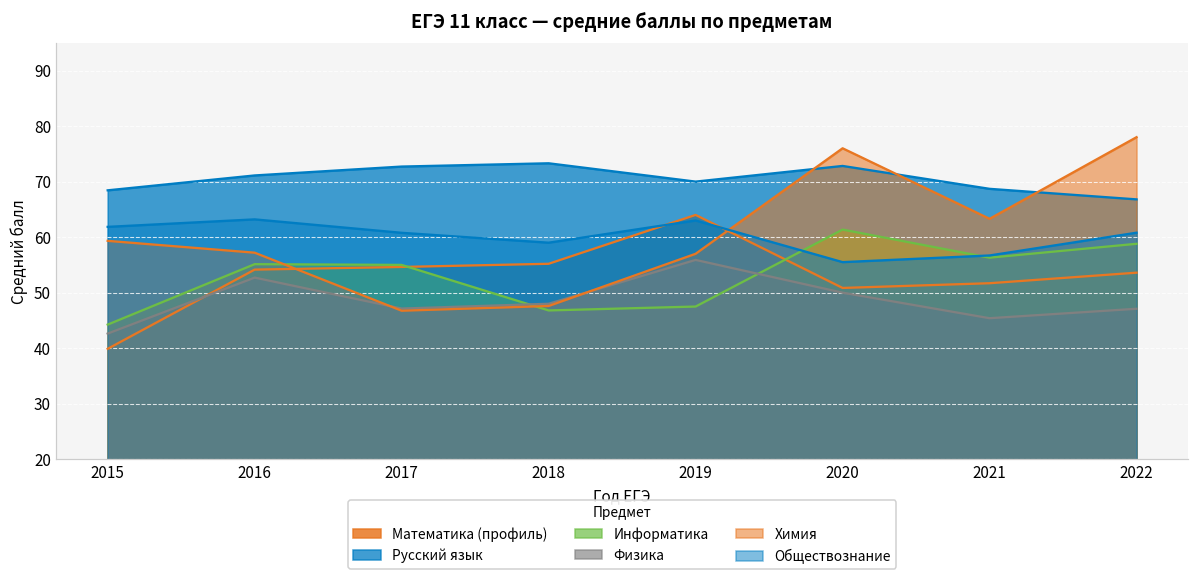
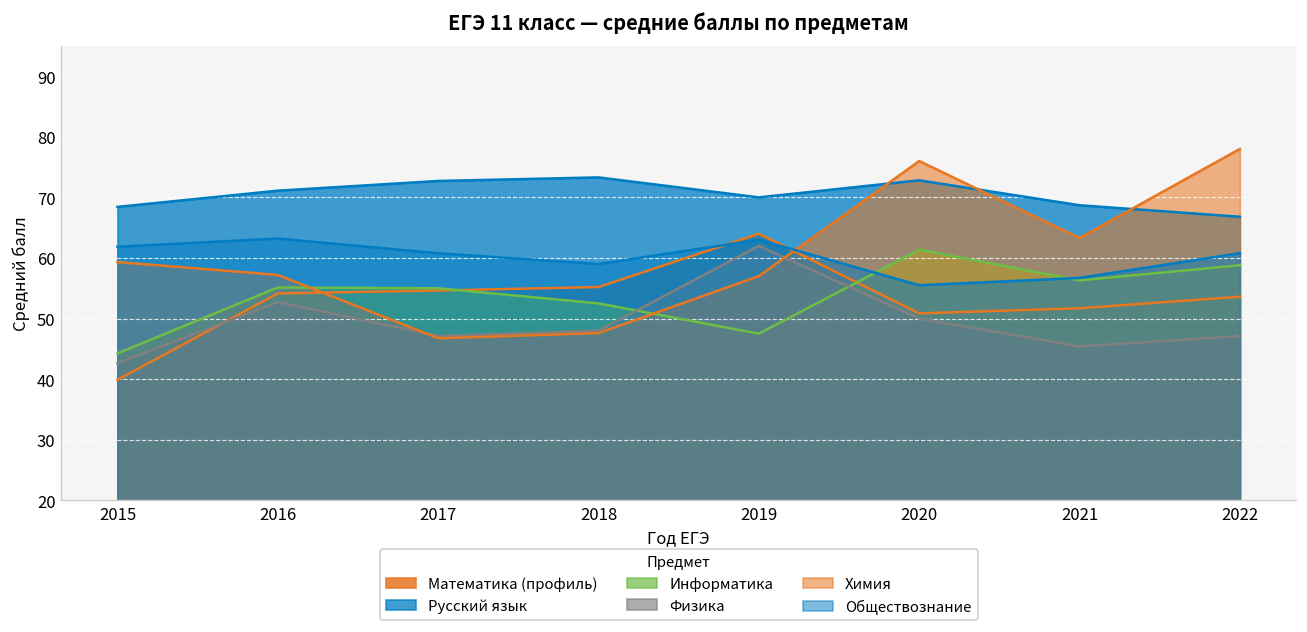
  {
    "Информатика": {
      "2015": 44,
      "2016": 55,
-     "2018": 47,
+     "2018": 53,
      "2019": 48,
      "2020": 61,
      "2022": 59
    },
    "Физика": {
      "2015": 43,
      "2016": 53,
-     "2019": 56,
+     "2019": 62,
      "2020": 50,
      "2021": 45,
      "2022": 47
    }
  }
